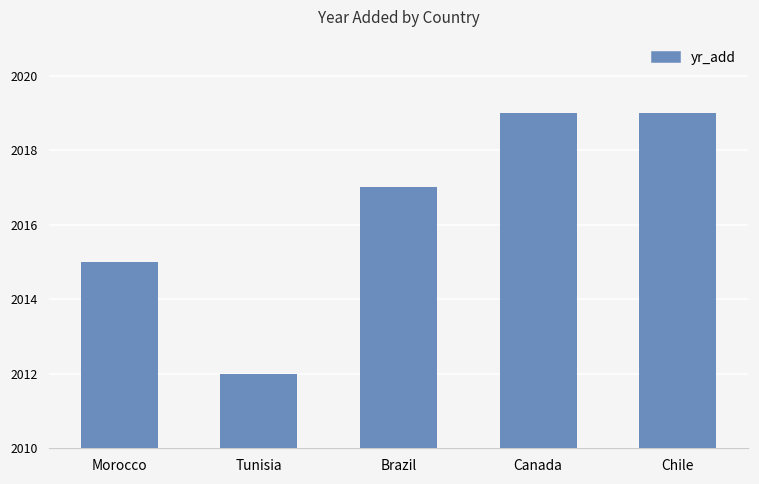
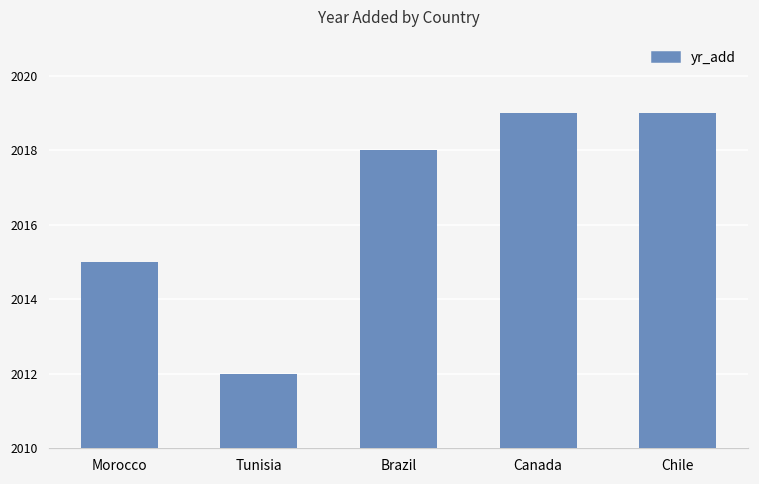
  {
    "Morocco": 2015,
    "Tunisia": 2012,
-   "Brazil": 2017,
+   "Brazil": 2018,
    "Canada": 2019,
    "Chile": 2019
  }
